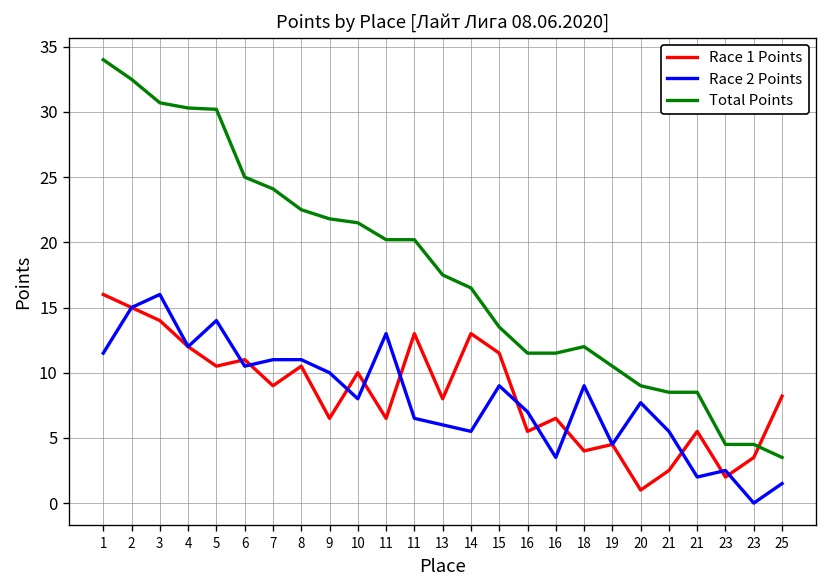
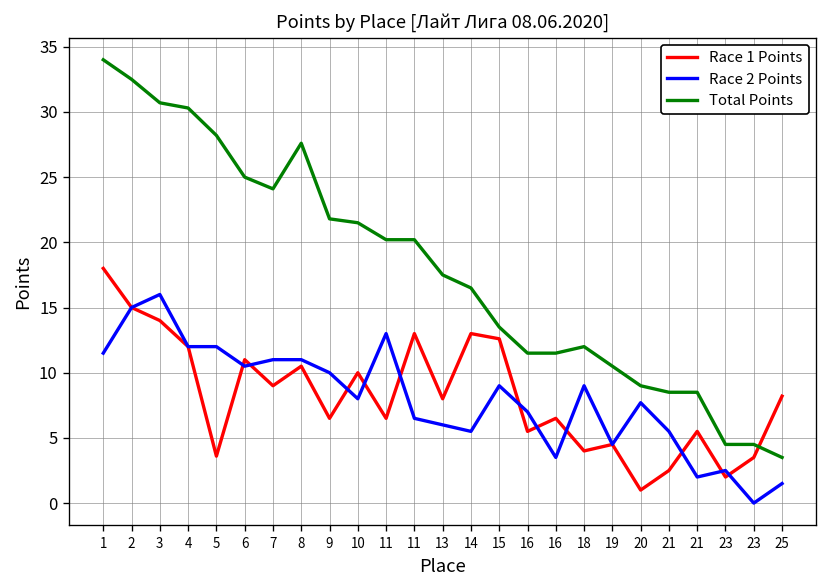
  {
    "Race 1 Points": {
-     "1": 16,
+     "1": 18,
      "3": 14.0,
-     "5": 10.5,
+     "5": 3.6,
      "6": 11.0,
      "7": 9.0,
      "8": 10.5,
      "9": 6.5,
      "10": 10.0,
      "13": 8.0,
      "14": 13.0,
-     "15": 11.5,
+     "15": 12.6,
      "18": 4.0,
      "20": 1.0,
      "25": 8.2
    },
    "Race 2 Points": {
      "1": 11.5,
      "3": 16,
-     "5": 14,
+     "5": 12,
      "6": 10.5,
      "7": 11,
      "8": 11,
      "9": 10,
      "10": 8,
      "13": 6,
      "14": 5.5,
      "15": 9,
      "18": 9,
      "20": 7.7,
      "25": 1.5
    },
    "Total Points": {
      "1": 34.0,
      "2": 32.5,
      "3": 30.7,
      "4": 30.3,
-     "5": 30.2,
+     "5": 28.2,
      "6": 25.0,
      "7": 24.1,
-     "8": 22.5,
+     "8": 27.6,
      "9": 21.8,
      "10": 21.5,
      "13": 17.5,
      "14": 16.5,
      "15": 13.5,
      "18": 12.0,
      "19": 10.5,
      "20": 9.0,
      "25": 3.5
    }
  }
